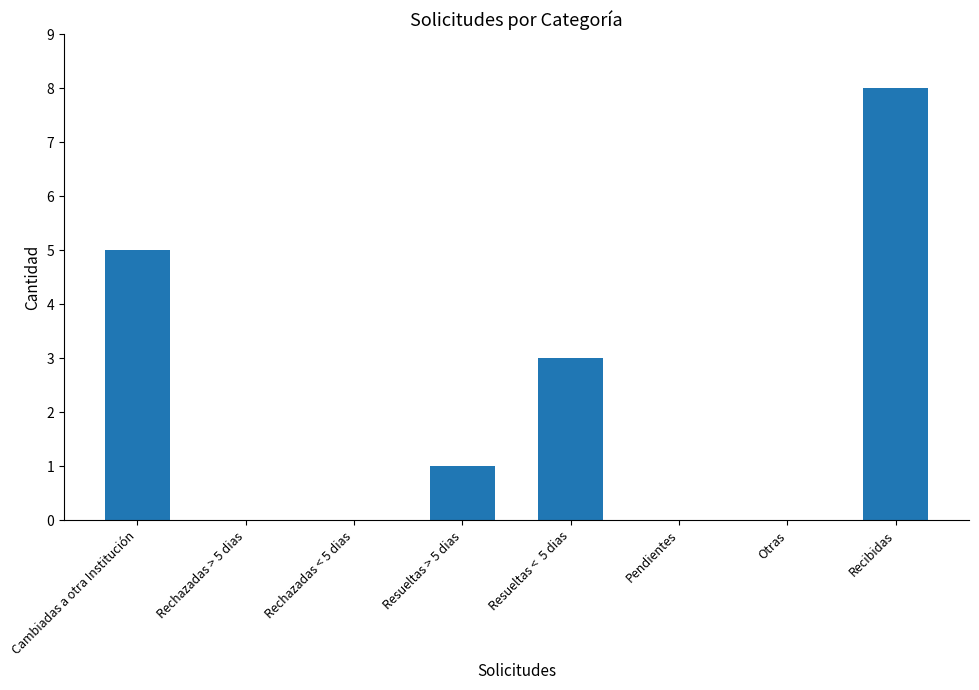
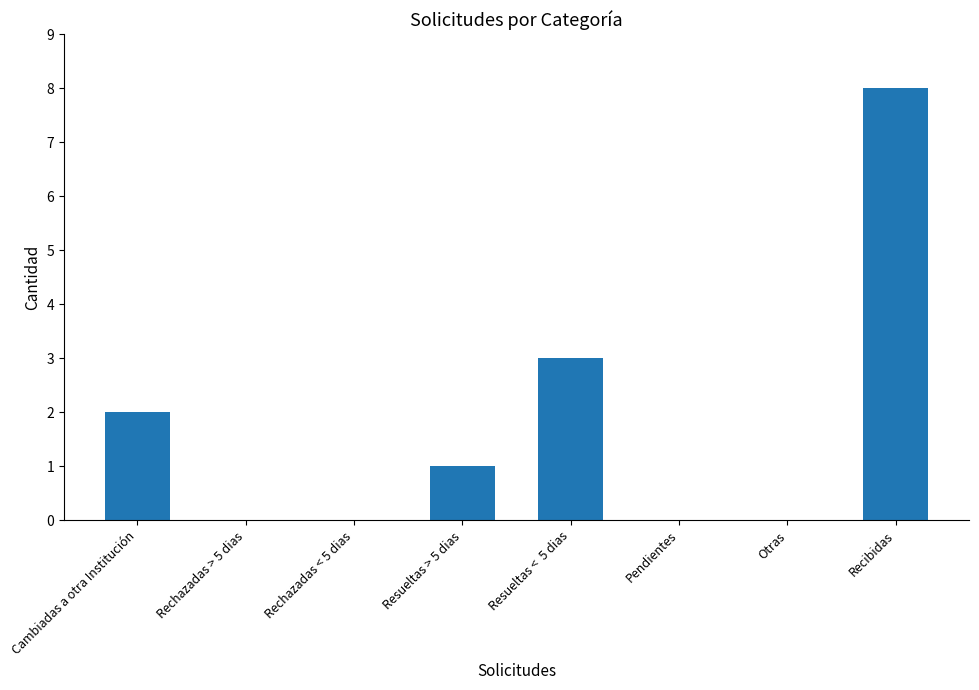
  {
-   "Cambiadas a otra Institución": 5,
+   "Cambiadas a otra Institución": 2,
    "Rechazadas > 5 dias": 0,
    "Rechazadas < 5 dias": 0,
    "Resueltas > 5 dias": 1,
    "Resueltas < 5 dias": 3,
    "Pendientes": 0,
    "Otras": 0,
    "Recibidas": 8
  }
